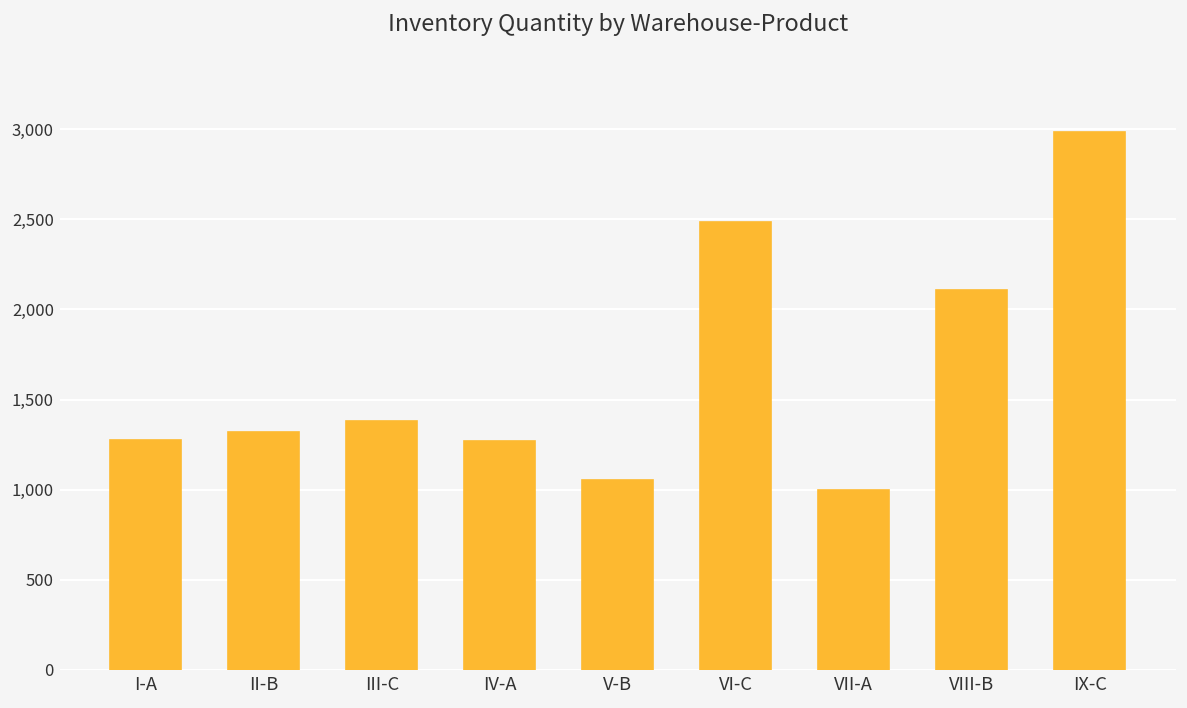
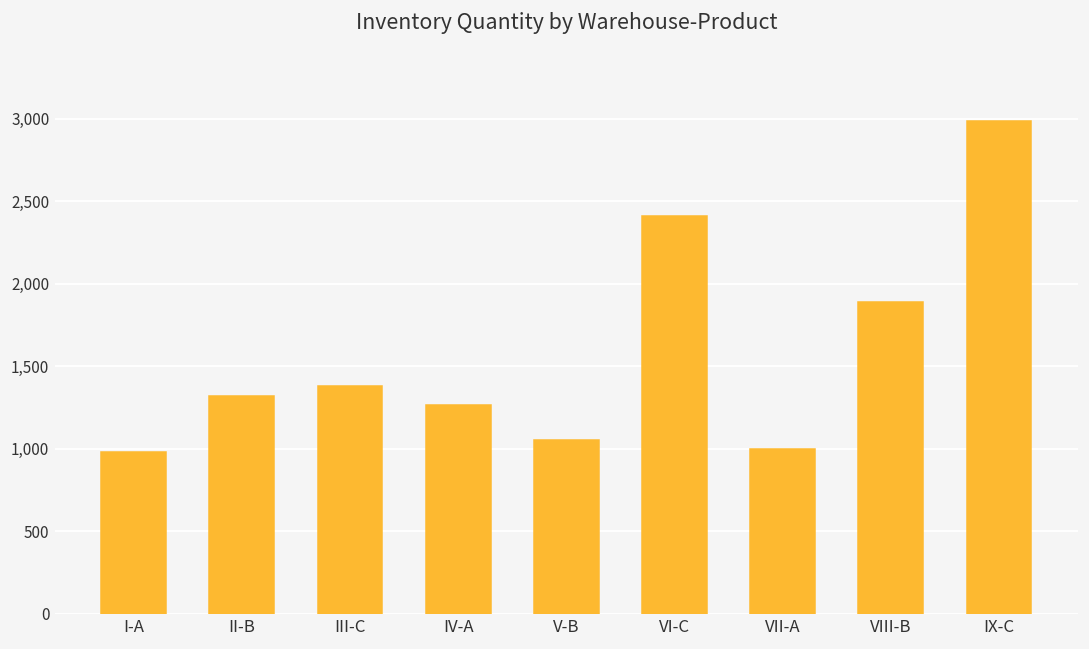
  {
-   "I-A": "1,280",
+   "I-A": "980",
    "II-B": "1,320",
    "III-C": "1,380",
    "IV-A": "1,270",
    "V-B": "1,060",
-   "VI-C": "2,480",
+   "VI-C": "2,410",
    "VII-A": "1,000",
-   "VIII-B": "2,110",
+   "VIII-B": "1,890",
    "IX-C": "2,990"
  }
